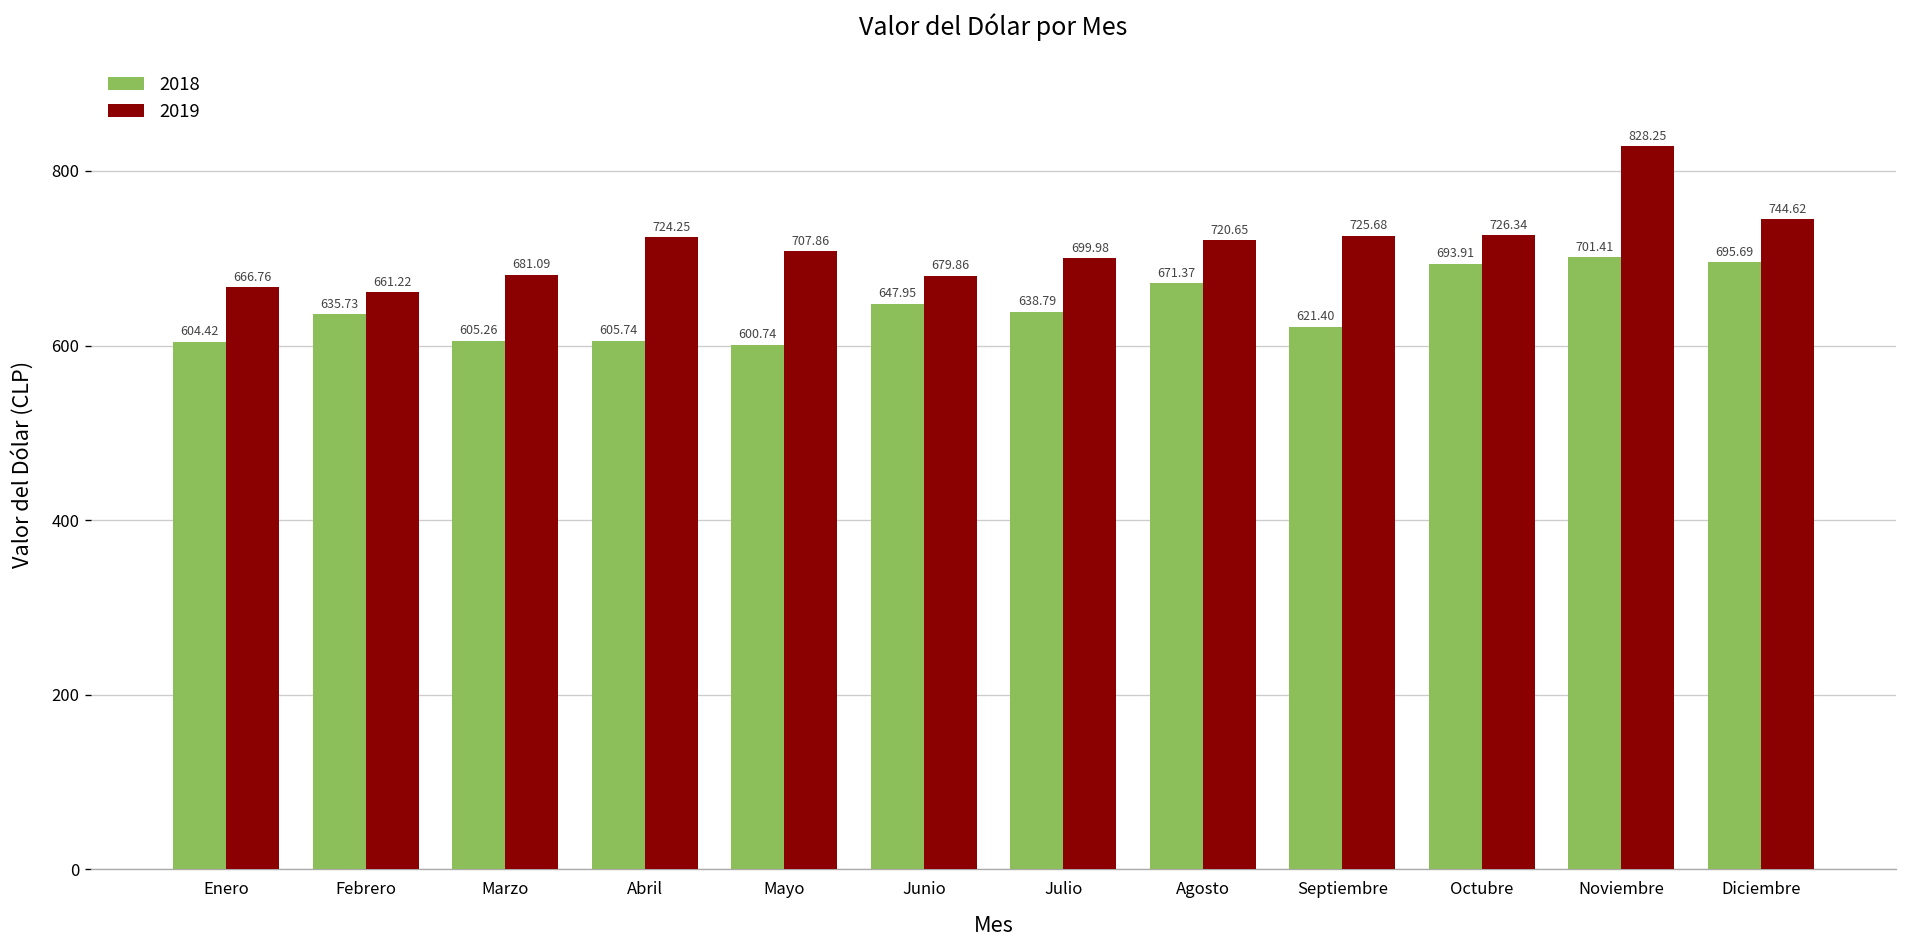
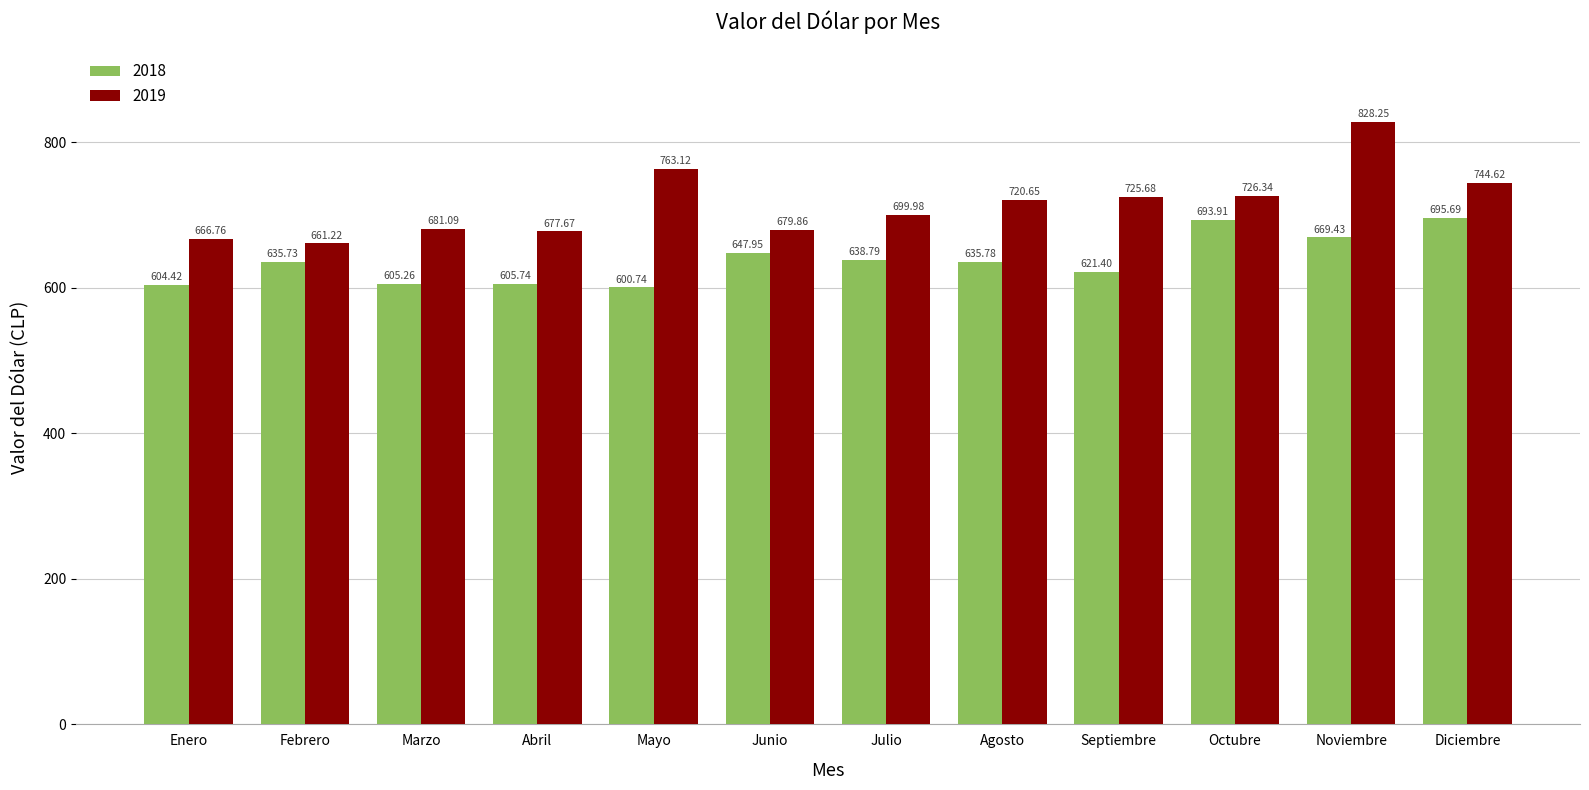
  {
    "2018": {
      "Enero": 604.42,
      "Febrero": 635.73,
      "Marzo": 605.26,
      "Abril": 605.74,
      "Mayo": 600.74,
      "Junio": 647.95,
      "Julio": 638.79,
-     "Agosto": 671.37,
+     "Agosto": 635.78,
      "Septiembre": 621.40,
      "Octubre": 693.91,
-     "Noviembre": 701.41,
+     "Noviembre": 669.43,
      "Diciembre": 695.69
    },
    "2019": {
      "Enero": 666.76,
      "Febrero": 661.22,
      "Marzo": 681.09,
-     "Abril": 724.25,
-     "Mayo": 707.86,
+     "Abril": 677.67,
+     "Mayo": 763.12,
      "Junio": 679.86,
      "Julio": 699.98,
      "Agosto": 720.65,
      "Septiembre": 725.68,
      "Octubre": 726.34,
      "Noviembre": 828.25,
      "Diciembre": 744.62
    }
  }
